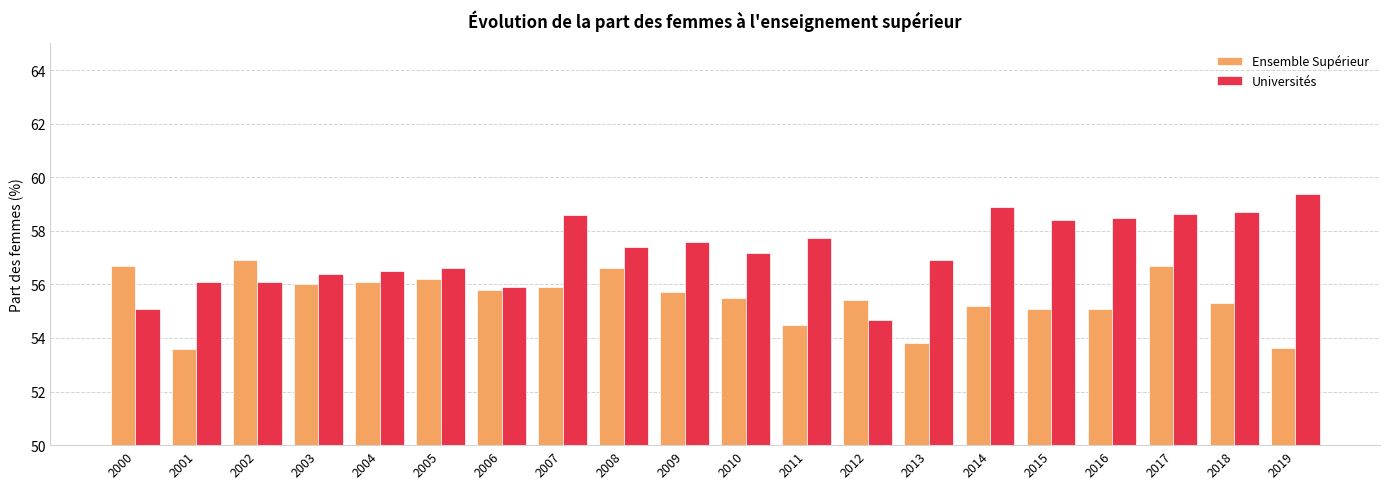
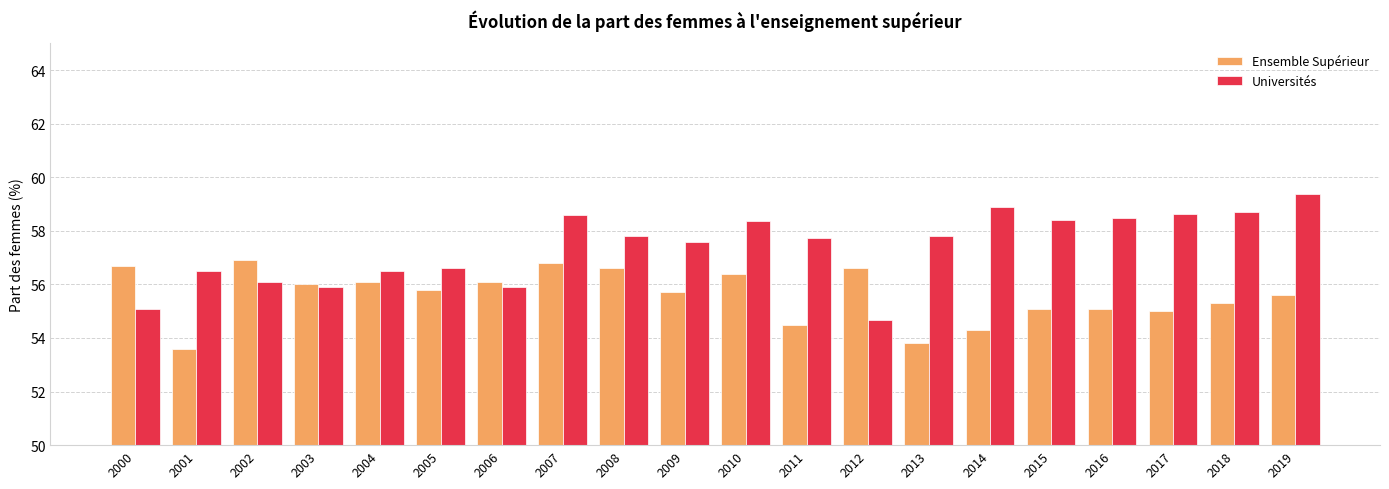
  {
    "Ensemble Supérieur": {
      "2000": 56.7,
      "2001": 53.6,
      "2002": 56.9,
      "2003": 56.0,
      "2004": 56.1,
-     "2005": 56.2,
-     "2006": 55.8,
-     "2007": 55.9,
+     "2005": 55.8,
+     "2006": 56.1,
+     "2007": 56.8,
      "2008": 56.6,
      "2009": 55.7,
-     "2010": 55.5,
+     "2010": 56.4,
      "2011": 54.5,
-     "2012": 55.4,
+     "2012": 56.6,
      "2013": 53.8,
-     "2014": 55.2,
+     "2014": 54.3,
      "2015": 55.1,
      "2016": 55.1,
-     "2017": 56.7,
+     "2017": 55.0,
      "2018": 55.3,
-     "2019": 53.6
+     "2019": 55.6
    },
    "Universités": {
      "2000": 55.1,
-     "2001": 56.1,
+     "2001": 56.5,
      "2002": 56.1,
-     "2003": 56.4,
+     "2003": 55.9,
      "2004": 56.5,
      "2005": 56.6,
      "2006": 55.9,
      "2007": 58.6,
-     "2008": 57.4,
+     "2008": 57.8,
      "2009": 57.6,
-     "2010": 57.2,
+     "2010": 58.4,
      "2011": 57.7,
      "2012": 54.7,
-     "2013": 56.9,
+     "2013": 57.8,
      "2014": 58.9,
      "2015": 58.4,
      "2016": 58.5,
      "2017": 58.6,
      "2018": 58.7,
      "2019": 59.4
    }
  }
